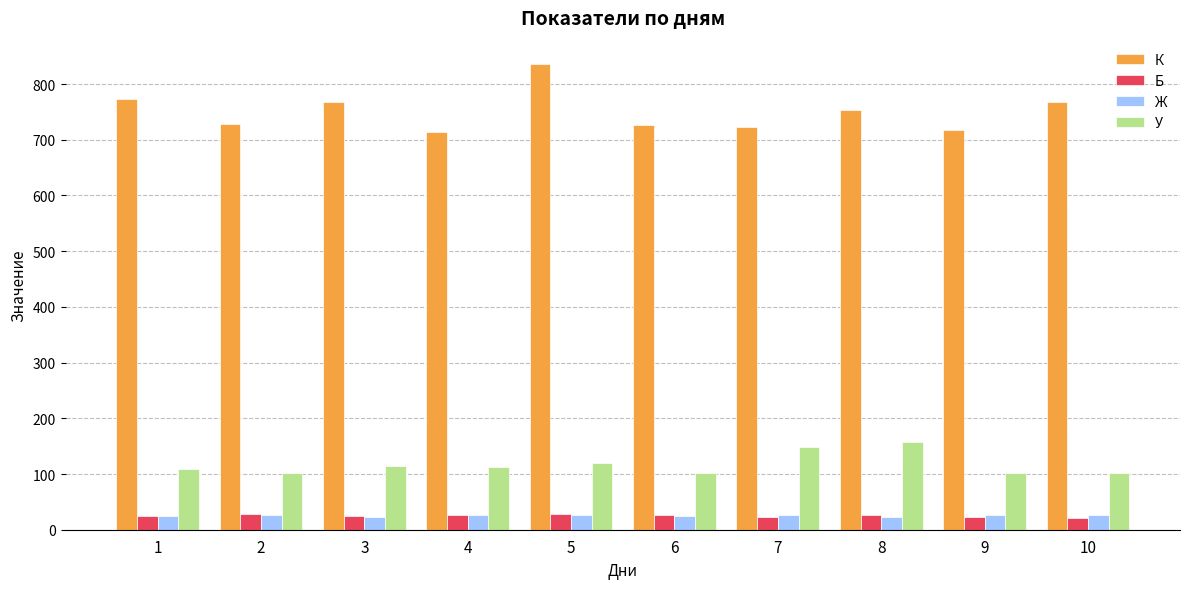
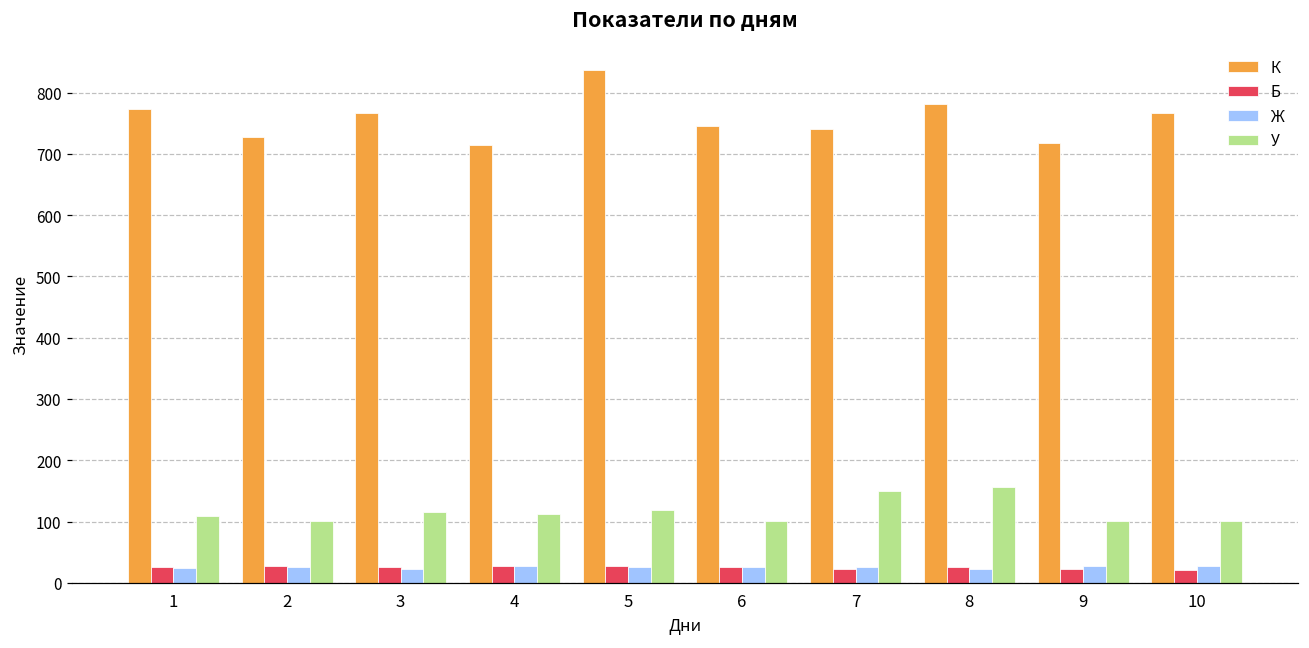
  {
    "К": {
      "1": 770,
      "2": 730,
      "3": 770,
      "4": 710,
      "5": 840,
-     "6": 730,
-     "7": 720,
-     "8": 750,
+     "6": 750,
+     "7": 740,
+     "8": 780,
      "9": 720,
      "10": 770
    },
    "Б": {
      "1": 30,
      "2": 30,
      "3": 30,
      "4": 30,
      "5": 30,
      "6": 30,
      "7": 20,
      "8": 30,
      "9": 20,
      "10": 20
    },
    "Ж": {
      "1": 20,
      "2": 30,
      "3": 20,
      "4": 30,
      "5": 30,
      "6": 30,
      "7": 30,
      "8": 20,
      "9": 30,
      "10": 30
    },
    "У": {
      "1": 110,
      "2": 100,
      "3": 120,
      "4": 110,
      "5": 120,
      "6": 100,
      "7": 150,
      "8": 160,
      "9": 100,
      "10": 100
    }
  }
